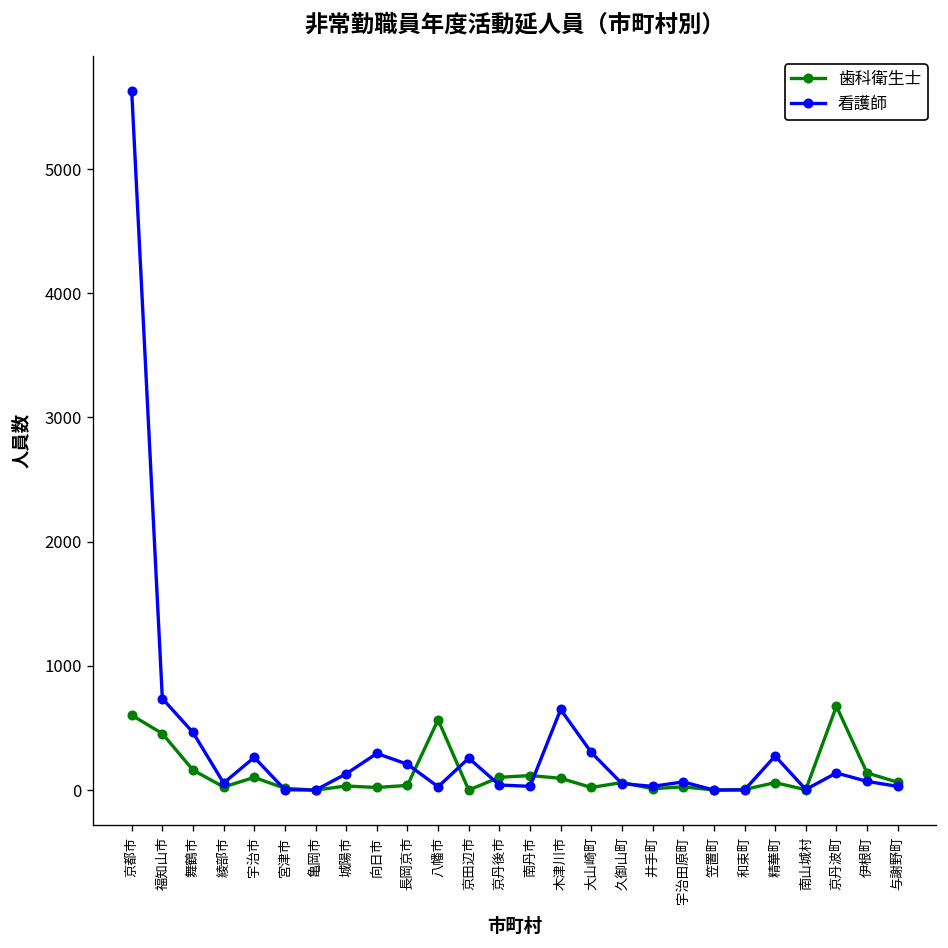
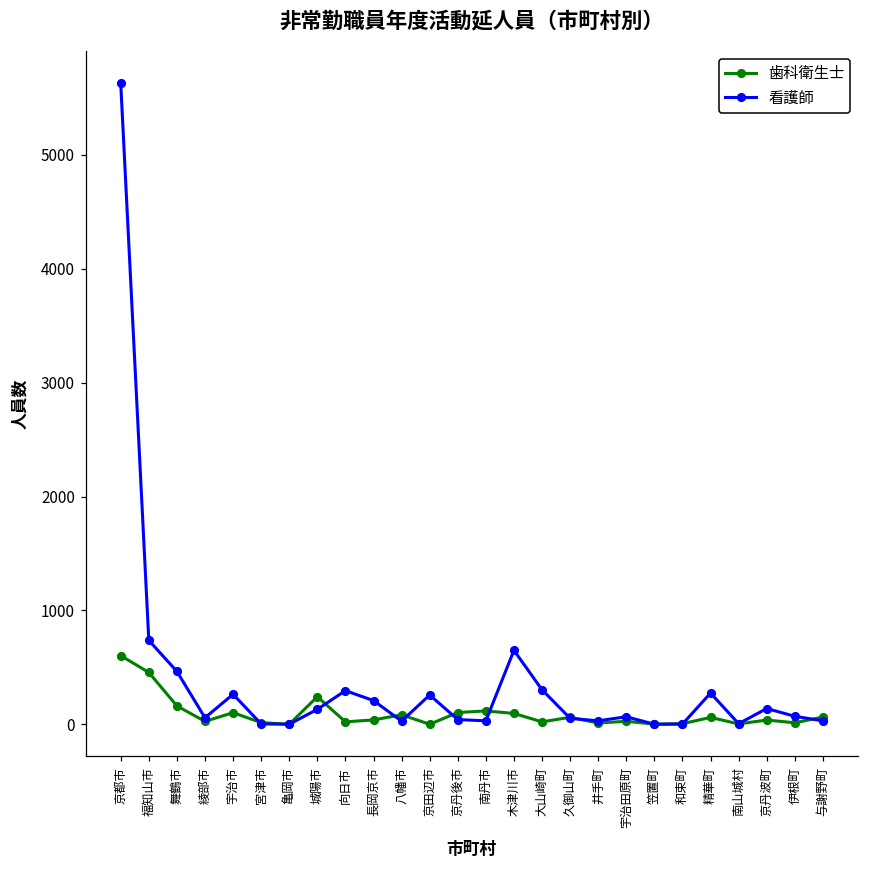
  {
    "歯科衛生士": {
      "京都市": 600,
      "福知山市": 460,
      "舞鶴市": 160,
      "綾部市": 30,
      "宇治市": 100,
-     "城陽市": 30,
+     "城陽市": 240,
      "向日市": 20,
      "長岡京市": 40,
-     "八幡市": 570,
+     "八幡市": 80,
      "京田辺市": 0,
      "京丹後市": 100,
      "南丹市": 120,
      "木津川市": 100,
      "大山崎町": 20,
      "宇治田原町": 30,
      "精華町": 60,
-     "京丹波町": 680,
-     "伊根町": 140,
+     "京丹波町": 40,
+     "伊根町": 10,
      "与謝野町": 60
    },
    "看護師": {
      "京都市": 5630,
      "福知山市": 740,
      "舞鶴市": 460,
      "綾部市": 60,
      "宇治市": 260,
      "城陽市": 130,
      "向日市": 300,
      "長岡京市": 210,
      "八幡市": 30,
      "京田辺市": 260,
      "京丹後市": 40,
      "南丹市": 30,
      "木津川市": 650,
      "大山崎町": 300,
      "宇治田原町": 70,
      "精華町": 270,
      "京丹波町": 140,
      "伊根町": 70,
      "与謝野町": 30
    }
  }
